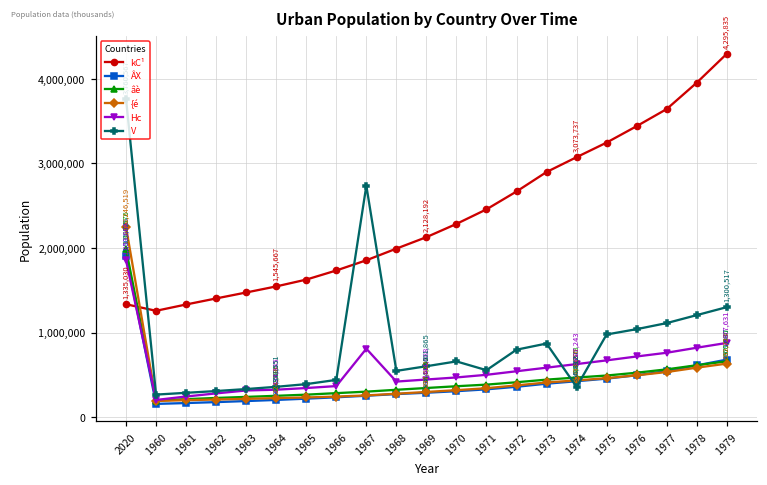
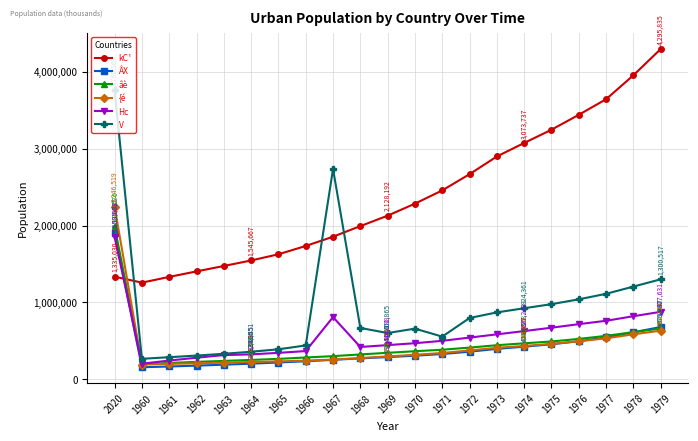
  {
    "kC¹": {
      "2020": "1,335,030",
      "1964": "1,545,667",
      "1969": "2,128,192",
      "1974": "3,073,737",
      "1979": "4,295,835"
    },
    "ÂX": {
      "1960": "200,000",
      "1961": "200,000"
    },
    "âè": {
      "1966": "300,000",
      "1967": "300,000",
      "1968": "300,000",
      "1970": "400,000",
      "1971": "400,000",
      "1972": "400,000",
      "1973": "400,000"
    },
    "Hc": {
      "1965": "300,000",
      "1966": "400,000",
      "1967": "800,000",
      "1968": "400,000",
      "1970": "500,000",
      "1971": "500,000",
      "1972": "500,000",
      "1973": "600,000",
      "1975": "700,000",
      "1976": "700,000",
      "1977": "800,000",
      "1978": "800,000"
    },
    "V": {
-     "1968": "500,000",
-     "1974": "356,812",
+     "1968": "700,000",
+     "1974": "924,361",
      "1979": "1,300,517"
    }
  }
